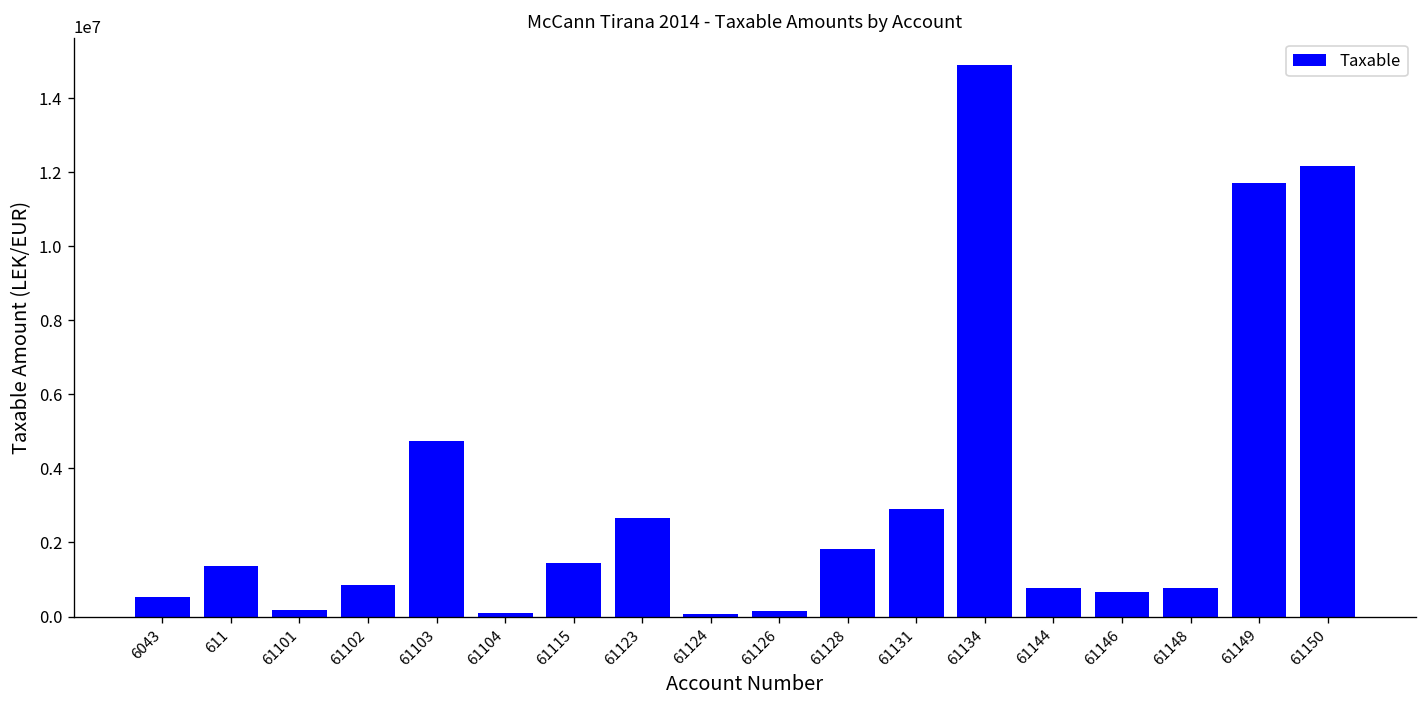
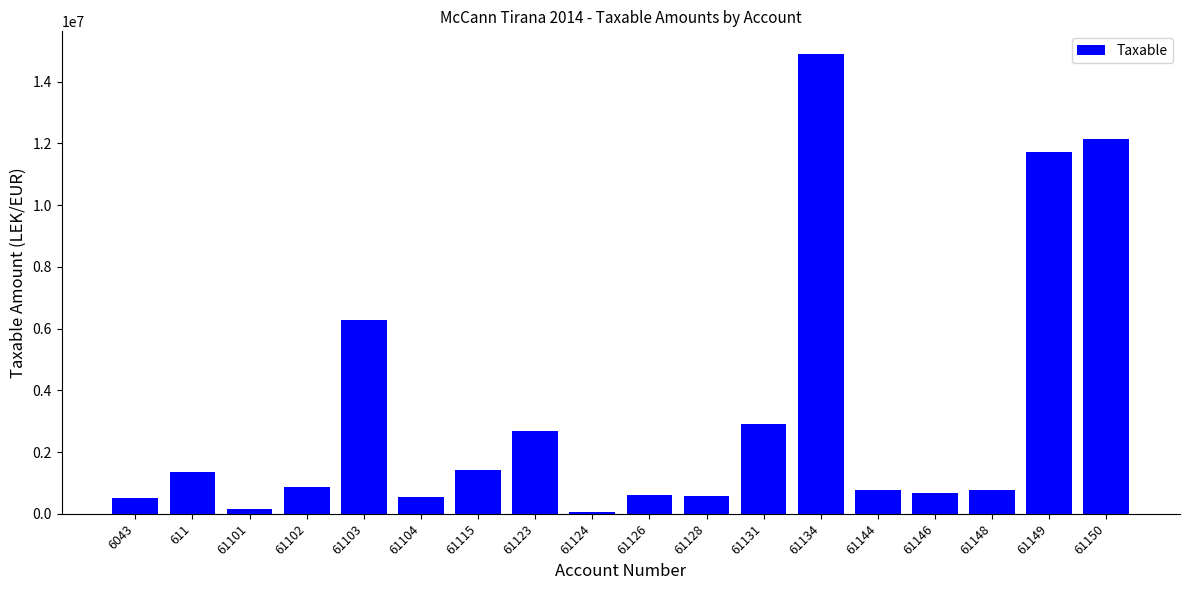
  {
    "6043": 500000,
    "611": 1400000,
    "61101": 200000,
    "61102": 900000,
-   "61103": 4700000,
-   "61104": 100000,
+   "61103": 6300000,
+   "61104": 500000,
    "61115": 1400000,
    "61123": 2700000,
-   "61126": 200000,
-   "61128": 1800000,
+   "61126": 600000,
+   "61128": 600000,
    "61131": 2900000,
    "61134": 14900000,
    "61144": 800000,
    "61146": 700000,
    "61148": 800000,
    "61149": 11700000,
    "61150": 12200000
  }
